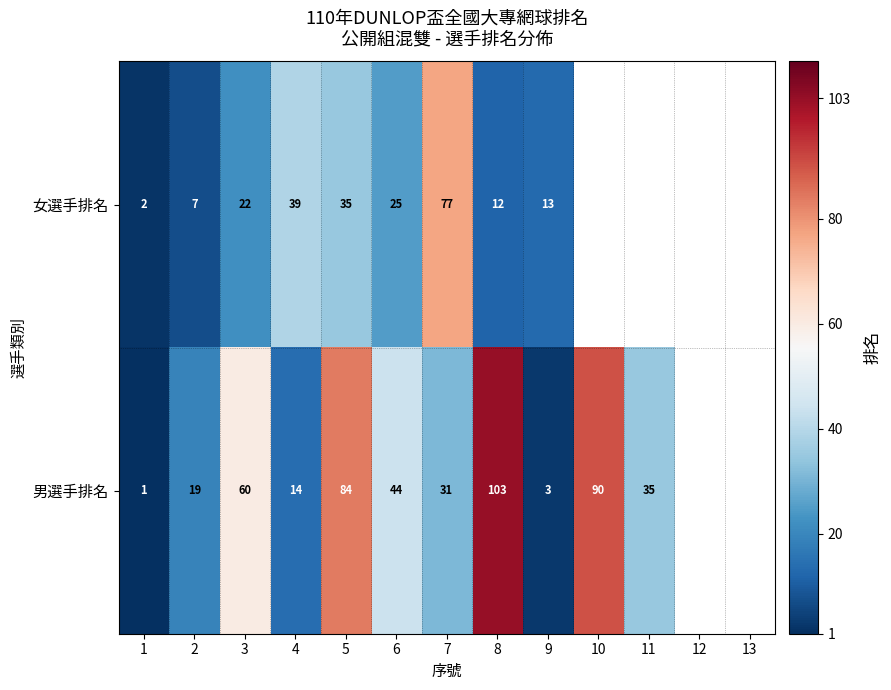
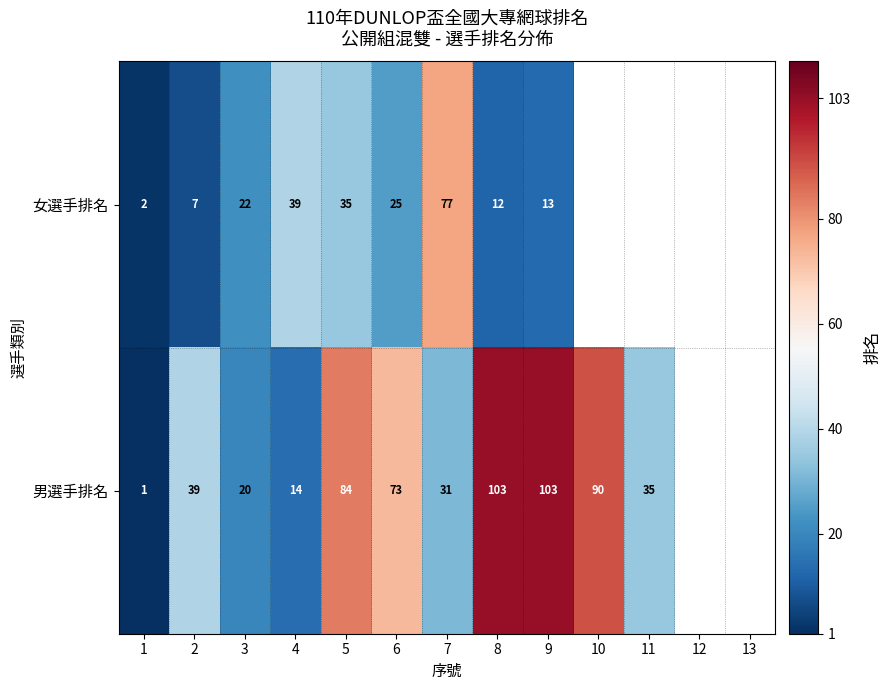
  {
    "女選手排名": {
      "1": 2,
      "2": 7,
      "3": 22,
      "4": 39,
      "5": 35,
      "6": 25,
      "7": 77,
      "8": 12,
      "9": 13
    },
    "男選手排名": {
      "1": 1,
-     "2": 19,
-     "3": 60,
+     "2": 39,
+     "3": 20,
      "4": 14,
      "5": 84,
-     "6": 44,
+     "6": 73,
      "7": 31,
      "8": 103,
-     "9": 3,
+     "9": 103,
      "10": 90,
      "11": 35
    }
  }
